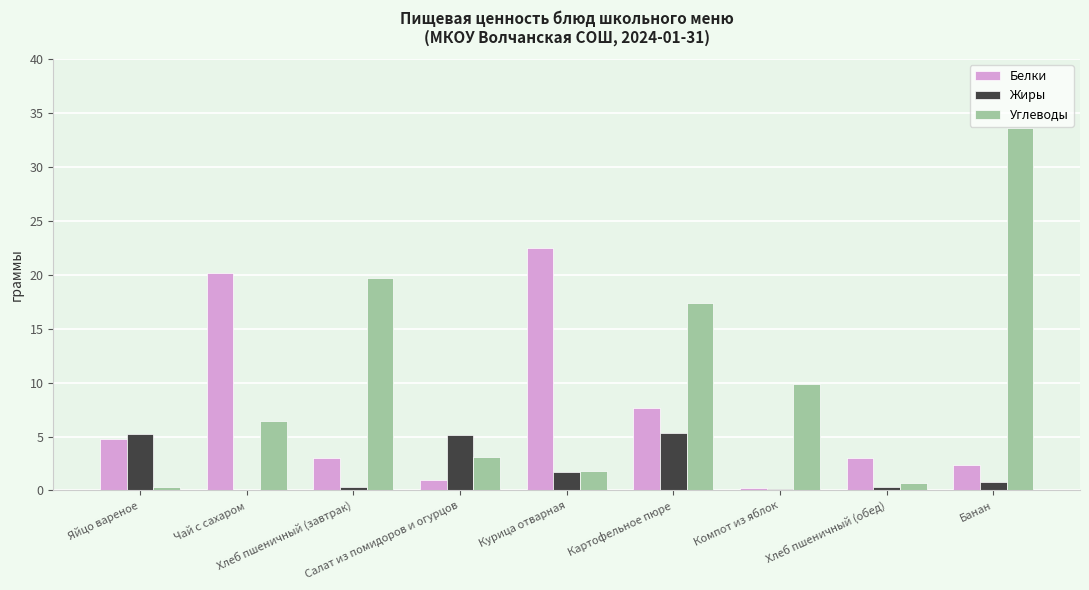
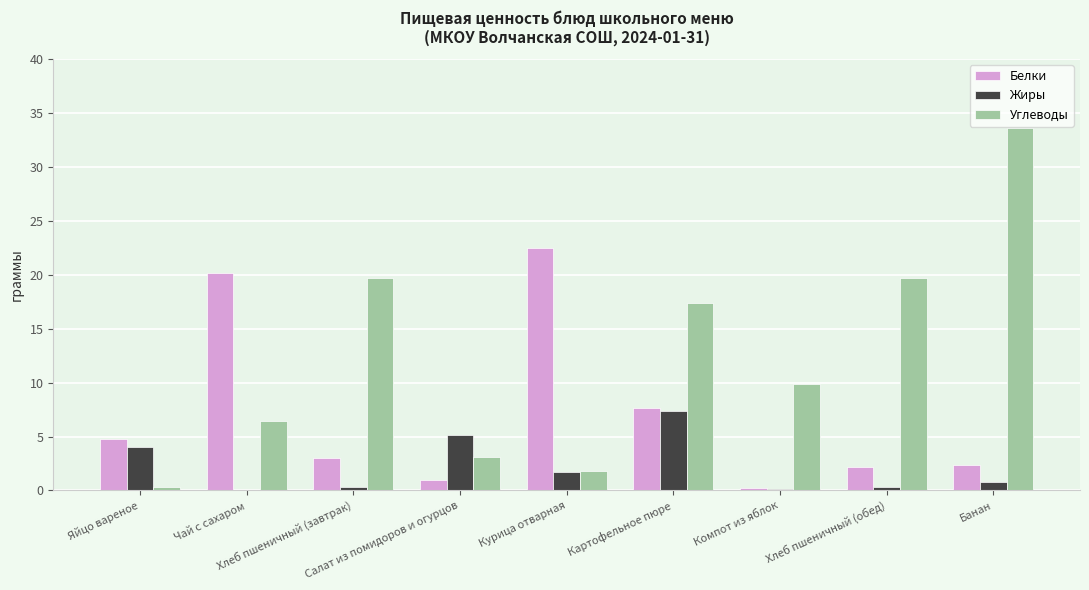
  {
    "Белки": {
      "Яйцо вареное": 4.8,
      "Чай с сахаром": 20.2,
      "Хлеб пшеничный (завтрак)": 3.0,
      "Салат из помидоров и огурцов": 1.0,
      "Курица отварная": 22.5,
      "Картофельное пюре": 7.6,
-     "Хлеб пшеничный (обед)": 3.0,
+     "Хлеб пшеничный (обед)": 2.2,
      "Банан": 2.4
    },
    "Жиры": {
-     "Яйцо вареное": 5.2,
+     "Яйцо вареное": 4.0,
      "Чай с сахаром": 0.0,
      "Хлеб пшеничный (завтрак)": 0.3,
      "Салат из помидоров и огурцов": 5.1,
      "Курица отварная": 1.7,
-     "Картофельное пюре": 5.3,
+     "Картофельное пюре": 7.4,
      "Хлеб пшеничный (обед)": 0.3,
      "Банан": 0.8
    },
    "Углеводы": {
      "Яйцо вареное": 0.3,
      "Чай с сахаром": 6.4,
      "Хлеб пшеничный (завтрак)": 19.7,
      "Салат из помидоров и огурцов": 3.1,
      "Курица отварная": 1.8,
      "Картофельное пюре": 17.4,
      "Компот из яблок": 9.9,
-     "Хлеб пшеничный (обед)": 0.7,
+     "Хлеб пшеничный (обед)": 19.7,
      "Банан": 33.6
    }
  }
